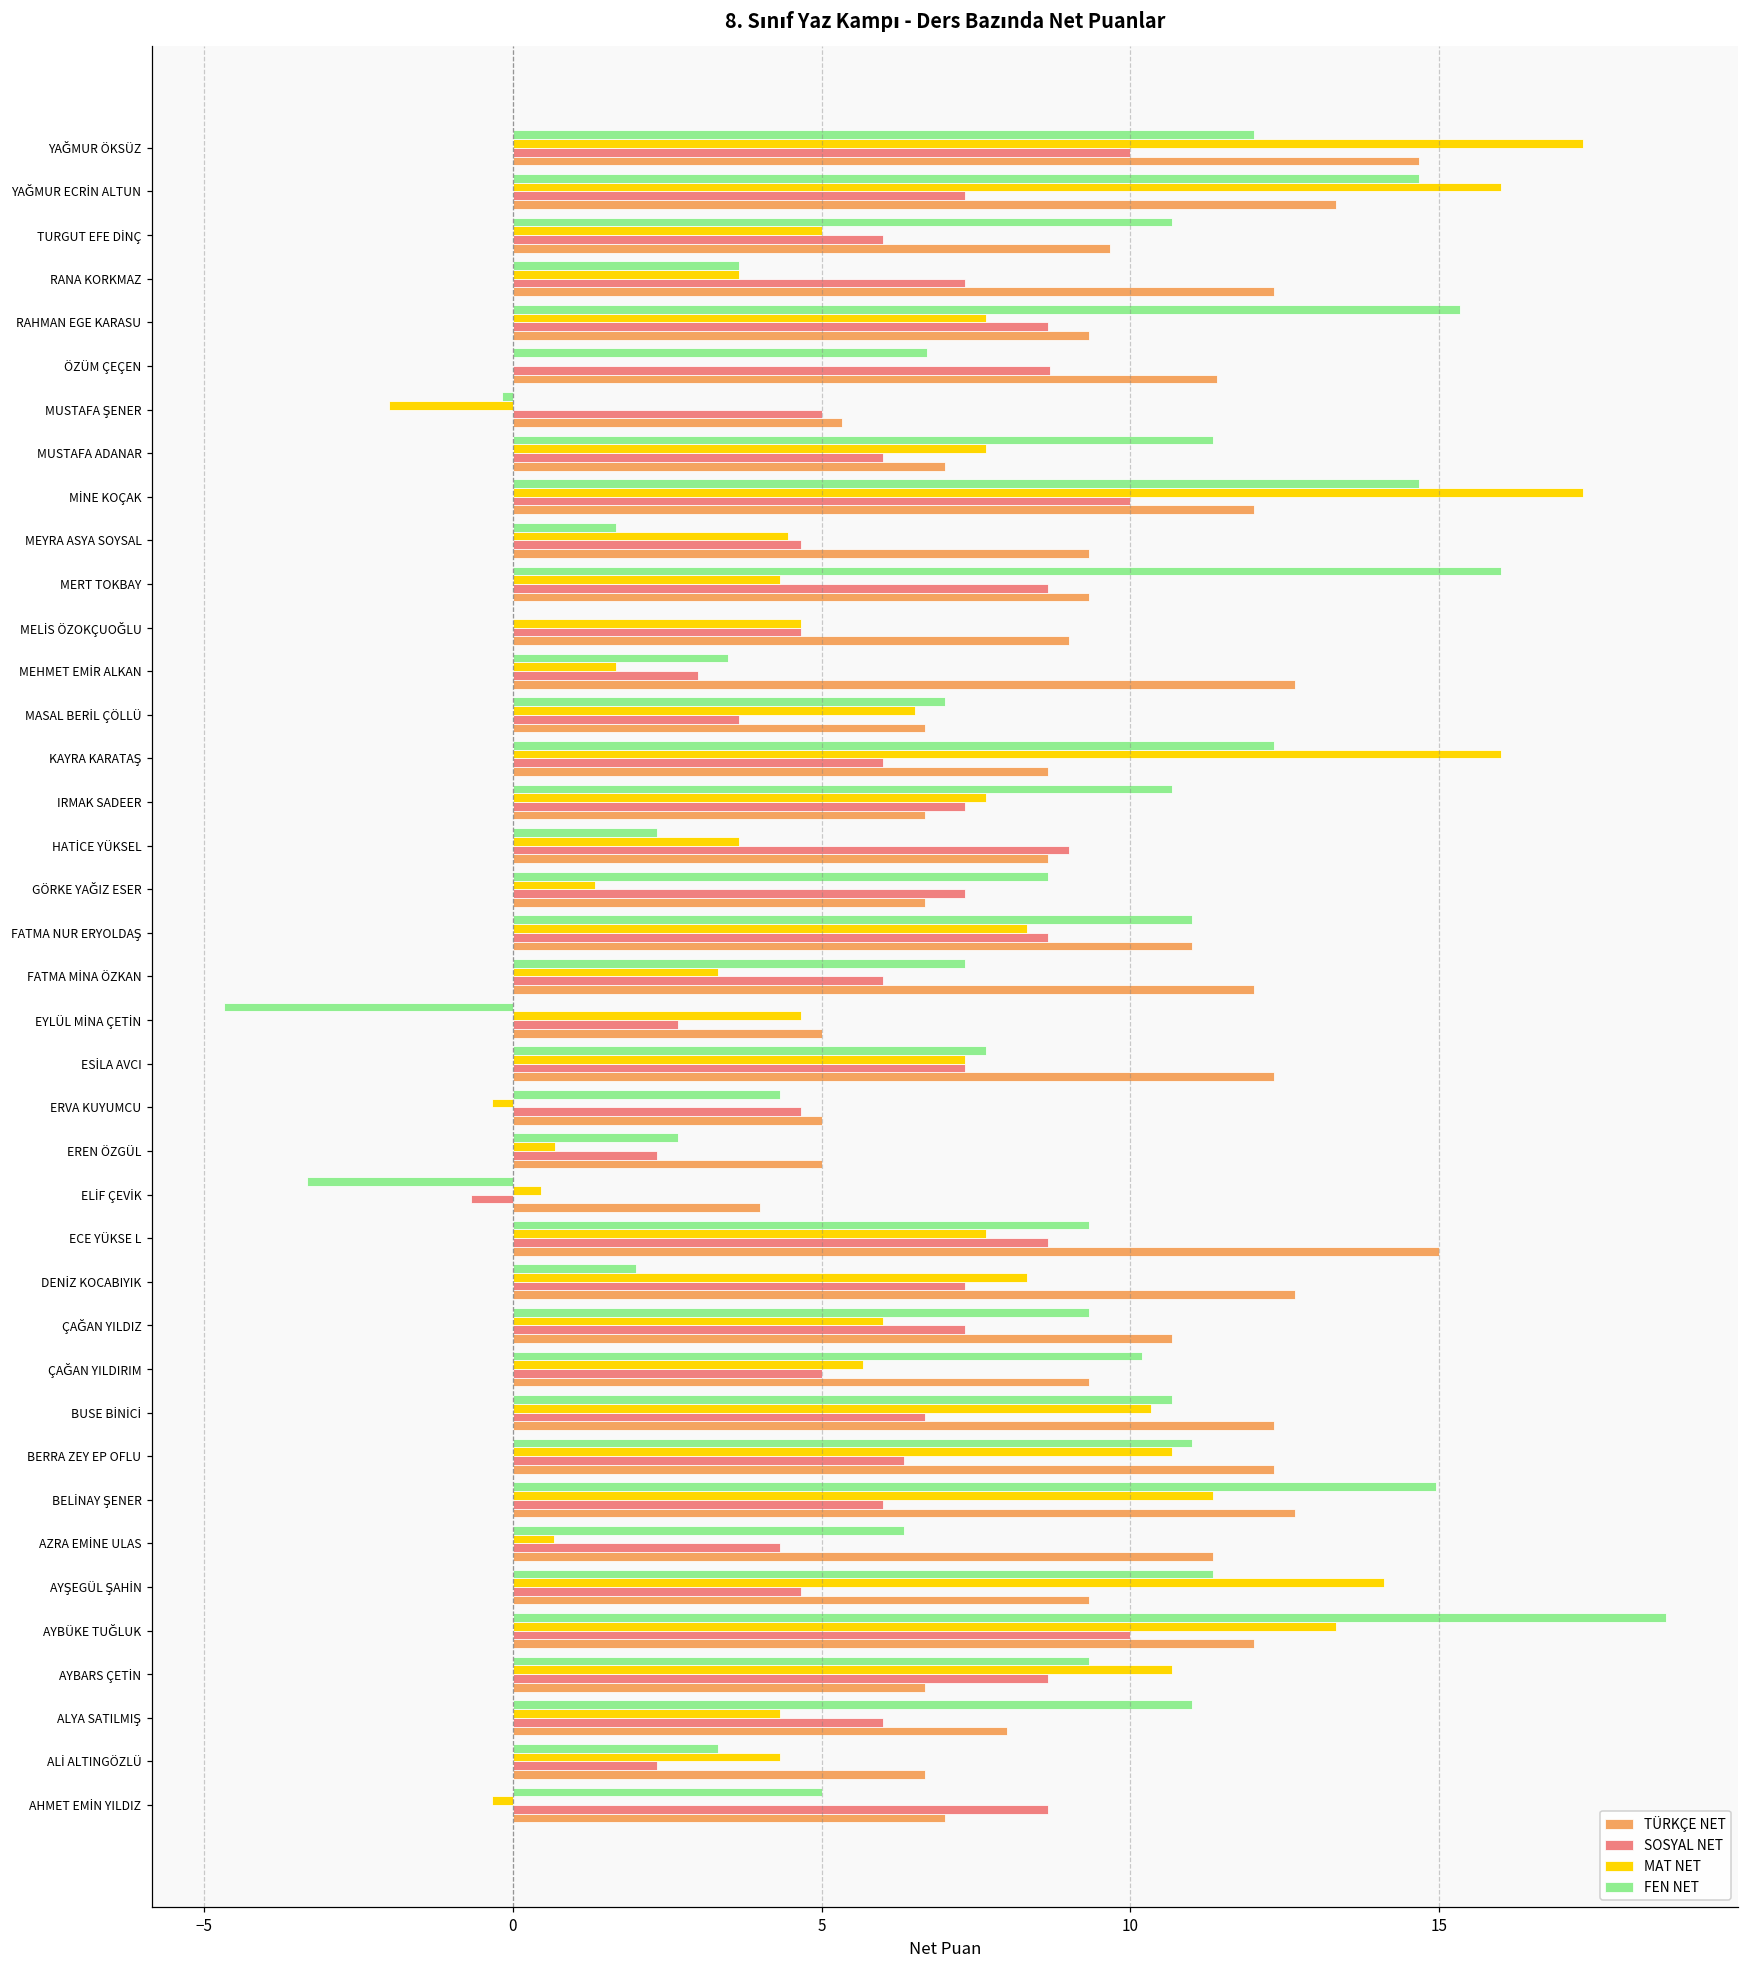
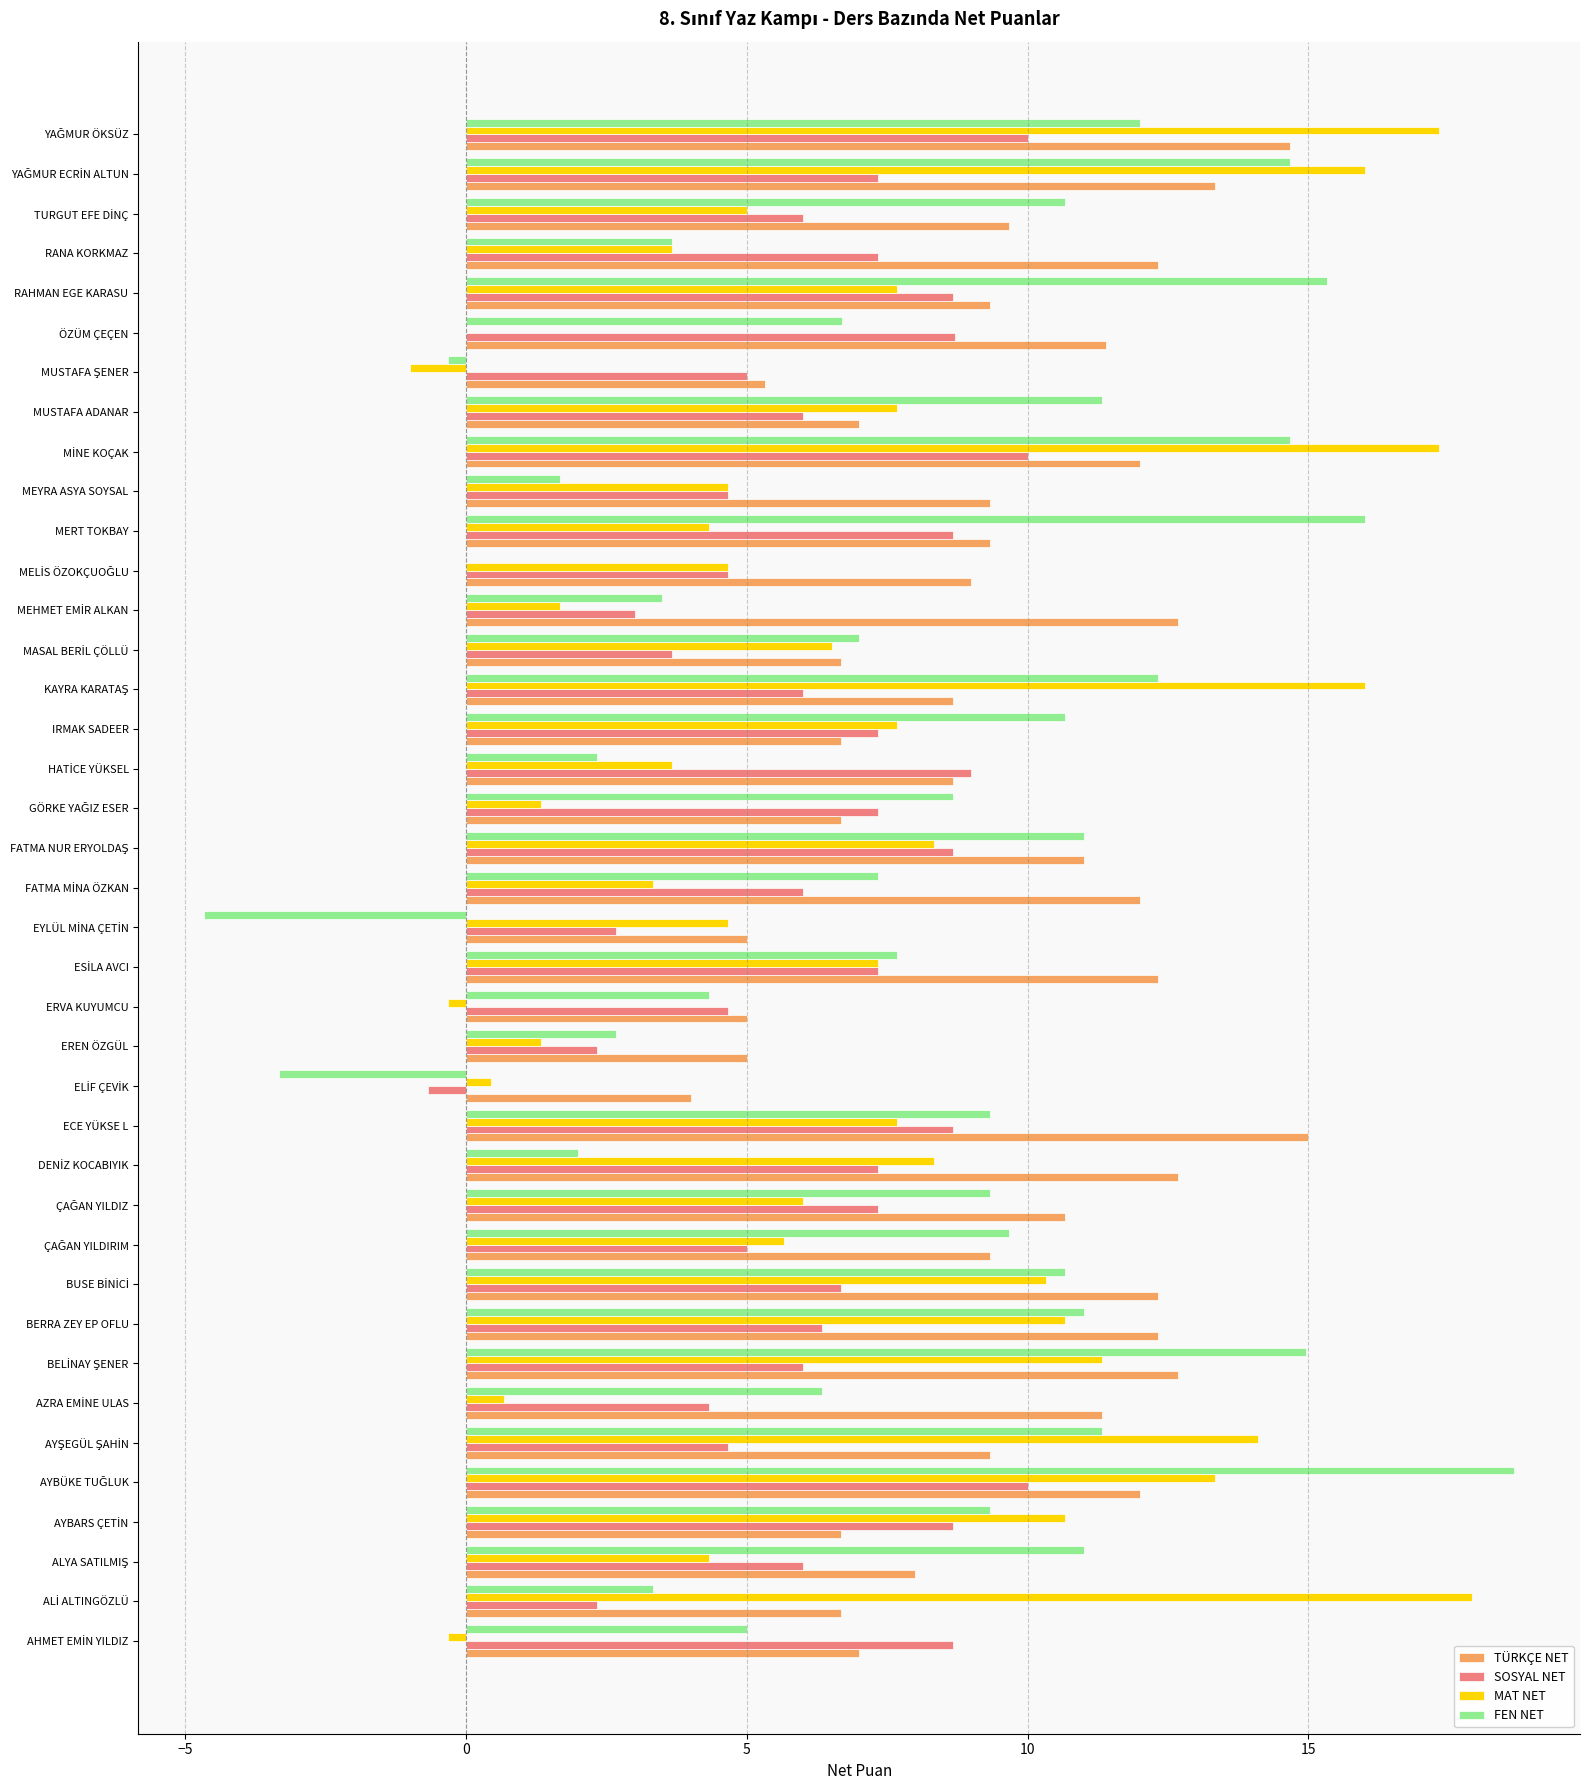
  {
    "MAT NET": {
      "YAĞMUR ÖKSÜZ": 17.3,
      "YAĞMUR ECRİN ALTUN": 16.0,
      "TURGUT EFE DİNÇ": 5.0,
      "RANA KORKMAZ": 3.7,
      "RAHMAN EGE KARASU": 7.7,
      "ÖZÜM ÇEÇEN": 0.0,
-     "MUSTAFA ŞENER": -2,
+     "MUSTAFA ŞENER": -1,
      "MUSTAFA ADANAR": 7.7,
      "MİNE KOÇAK": 17.3,
-     "MEYRA ASYA SOYSAL": 4.5,
+     "MEYRA ASYA SOYSAL": 4.7,
      "MERT TOKBAY": 4.3,
      "MELİS ÖZOKÇUOĞLU": 4.7,
      "MEHMET EMİR ALKAN": 1.7,
      "MASAL BERİL ÇÖLLÜ": 6.5,
      "KAYRA KARATAŞ": 16.0,
      "IRMAK SADEER": 7.7,
      "HATİCE YÜKSEL": 3.7,
      "GÖRKE YAĞIZ ESER": 1.3,
      "FATMA NUR ERYOLDAŞ": 8.3,
      "FATMA MİNA ÖZKAN": 3.3,
      "EYLÜL MİNA ÇETİN": 4.7,
      "ESİLA AVCI": 7.3,
      "ERVA KUYUMCU": -0.3,
-     "EREN ÖZGÜL": 0.7,
+     "EREN ÖZGÜL": 1.3,
      "ELİF ÇEVİK": 0.5,
      "ECE YÜKSE L": 7.7,
      "DENİZ KOCABIYIK": 8.3,
      "ÇAĞAN YILDIZ": 6.0,
      "ÇAĞAN YILDIRIM": 5.7,
      "BUSE BİNİCİ": 10.3,
      "BERRA ZEY EP OFLU": 10.7,
      "BELİNAY ŞENER": 11.3,
      "AZRA EMİNE ULAS": 0.7,
      "AYŞEGÜL ŞAHİN": 14.1,
      "AYBÜKE TUĞLUK": 13.3,
      "AYBARS ÇETİN": 10.7,
      "ALYA SATILMIŞ": 4.3,
-     "ALİ ALTINGÖZLÜ": 4.3,
+     "ALİ ALTINGÖZLÜ": 17.9,
      "AHMET EMİN YILDIZ": -0.3
    },
    "FEN NET": {
      "YAĞMUR ÖKSÜZ": 12.0,
      "YAĞMUR ECRİN ALTUN": 14.7,
      "TURGUT EFE DİNÇ": 10.7,
      "RANA KORKMAZ": 3.7,
      "RAHMAN EGE KARASU": 15.3,
      "ÖZÜM ÇEÇEN": 6.7,
-     "MUSTAFA ŞENER": -0.2,
+     "MUSTAFA ŞENER": -0.3,
      "MUSTAFA ADANAR": 11.3,
      "MİNE KOÇAK": 14.7,
      "MEYRA ASYA SOYSAL": 1.7,
      "MERT TOKBAY": 16.0,
      "MELİS ÖZOKÇUOĞLU": 0.0,
      "MEHMET EMİR ALKAN": 3.5,
      "MASAL BERİL ÇÖLLÜ": 7.0,
      "KAYRA KARATAŞ": 12.3,
      "IRMAK SADEER": 10.7,
      "HATİCE YÜKSEL": 2.3,
      "GÖRKE YAĞIZ ESER": 8.7,
      "FATMA NUR ERYOLDAŞ": 11.0,
      "FATMA MİNA ÖZKAN": 7.3,
      "EYLÜL MİNA ÇETİN": -4.7,
      "ESİLA AVCI": 7.7,
      "ERVA KUYUMCU": 4.3,
      "EREN ÖZGÜL": 2.7,
      "ELİF ÇEVİK": -3.3,
      "ECE YÜKSE L": 9.3,
      "DENİZ KOCABIYIK": 2.0,
      "ÇAĞAN YILDIZ": 9.3,
-     "ÇAĞAN YILDIRIM": 10.2,
+     "ÇAĞAN YILDIRIM": 9.7,
      "BUSE BİNİCİ": 10.7,
      "BERRA ZEY EP OFLU": 11.0,
      "BELİNAY ŞENER": 15.0,
      "AZRA EMİNE ULAS": 6.3,
      "AYŞEGÜL ŞAHİN": 11.3,
      "AYBÜKE TUĞLUK": 18.7,
      "AYBARS ÇETİN": 9.3,
      "ALYA SATILMIŞ": 11.0,
      "ALİ ALTINGÖZLÜ": 3.3,
      "AHMET EMİN YILDIZ": 5.0
    }
  }
